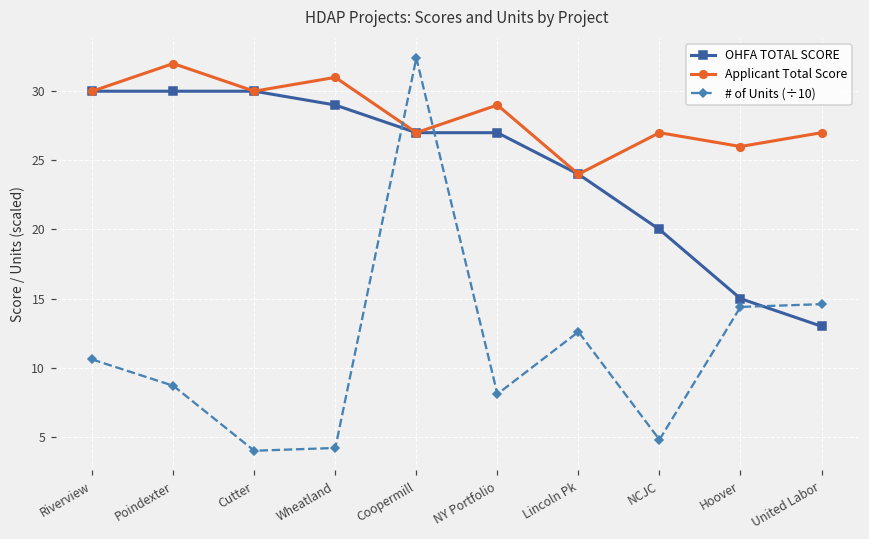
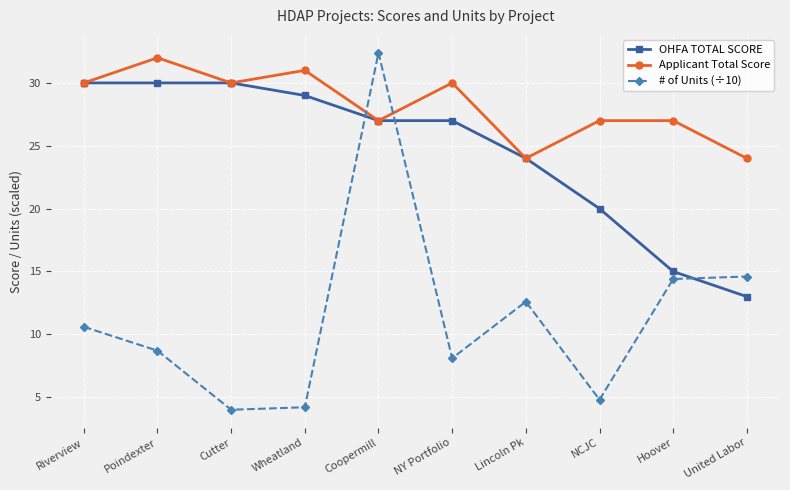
  {
    "Applicant Total Score": {
      "Poindexter": 32,
      "Wheatland": 31,
-     "NY Portfolio": 29,
+     "NY Portfolio": 30,
      "NCJC": 27,
-     "Hoover": 26,
-     "United Labor": 27
+     "Hoover": 27,
+     "United Labor": 24
    }
  }
